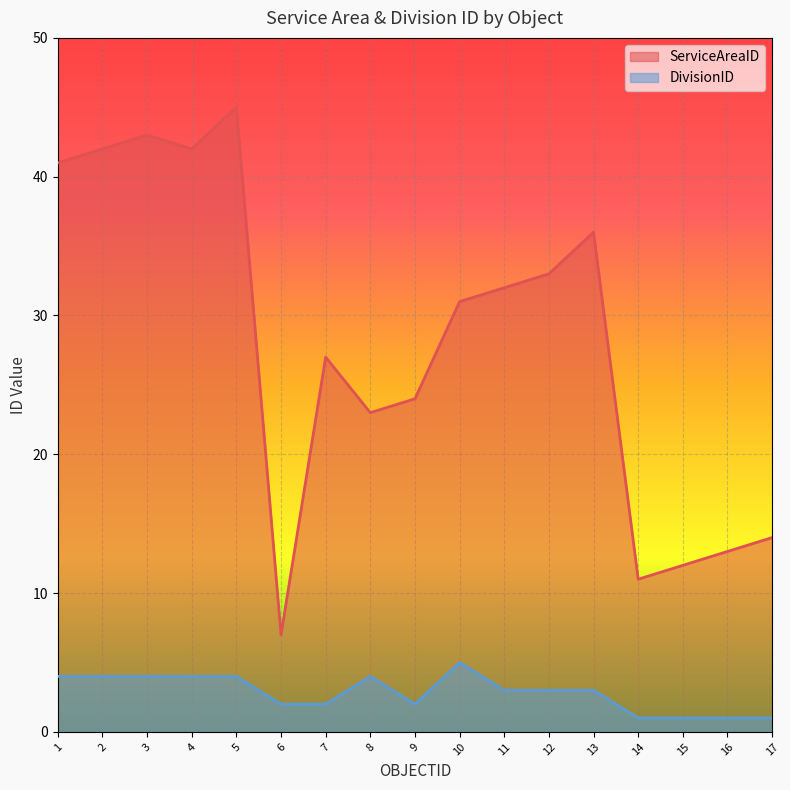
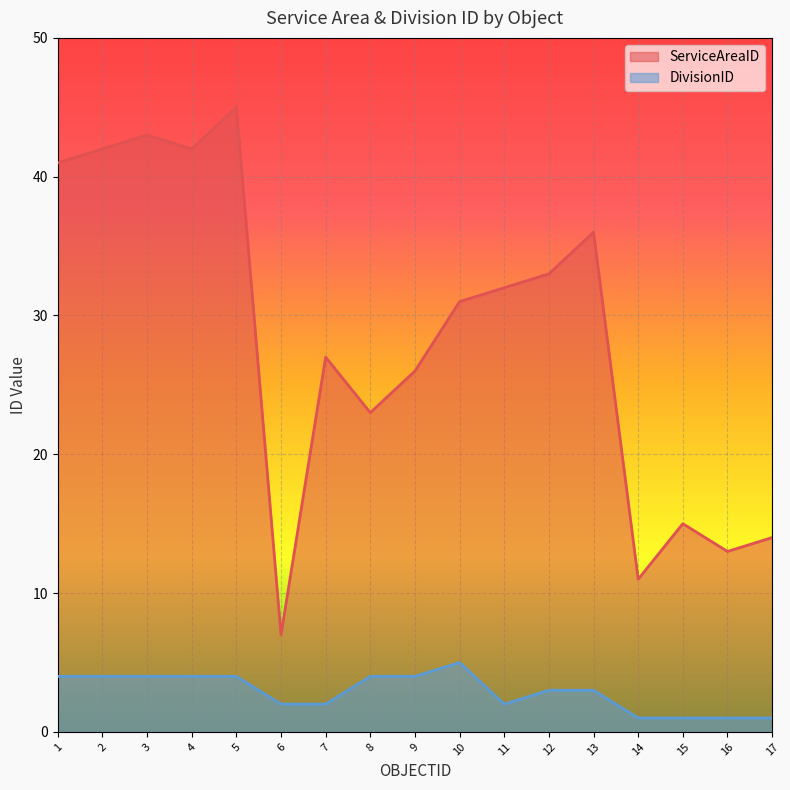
  {
    "ServiceAreaID": {
      "1": 41,
      "2": 42,
      "3": 43,
      "4": 42,
      "5": 45,
      "6": 7,
      "7": 27,
      "8": 23,
-     "9": 24,
+     "9": 26,
      "10": 31,
      "11": 32,
      "12": 33,
      "13": 36,
      "14": 11,
-     "15": 12,
+     "15": 15,
      "16": 13,
      "17": 14
    },
    "DivisionID": {
      "1": 4,
      "2": 4,
      "3": 4,
      "4": 4,
      "5": 4,
      "6": 2,
      "7": 2,
      "8": 4,
-     "9": 2,
+     "9": 4,
      "10": 5,
-     "11": 3,
+     "11": 2,
      "12": 3,
      "13": 3,
      "14": 1,
      "15": 1,
      "16": 1,
      "17": 1
    }
  }
